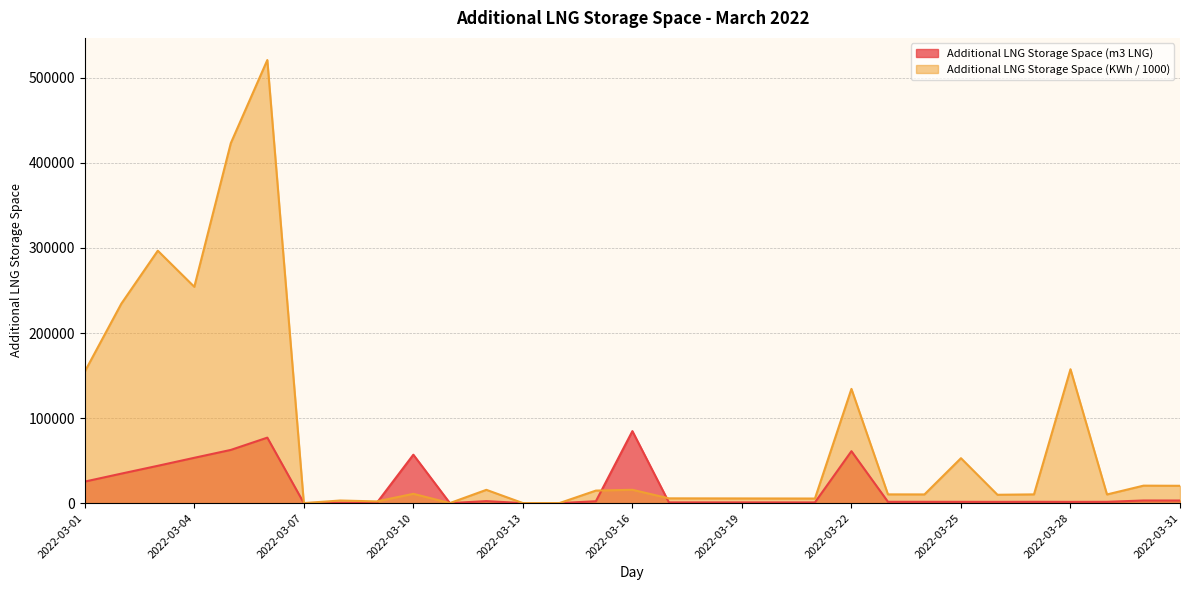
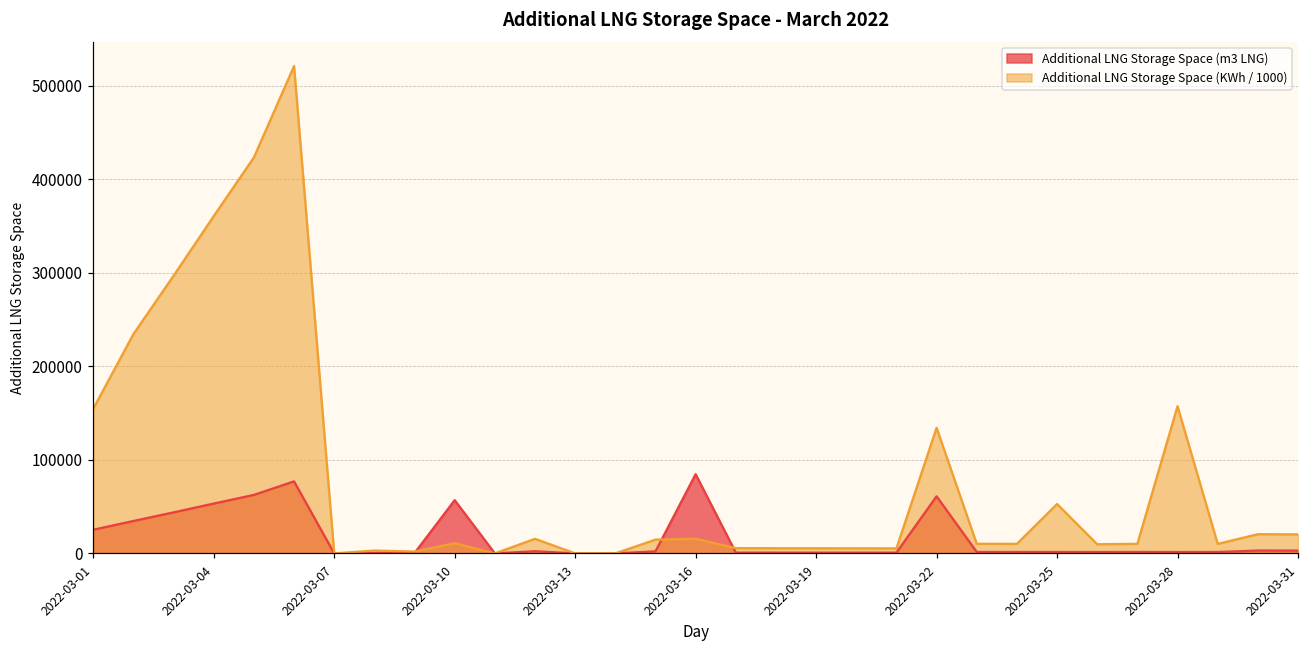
  {
    "Additional LNG Storage Space (m3 LNG)": {
      "2022-03-01": 30000,
      "2022-03-04": 50000,
      "2022-03-10": 60000,
      "2022-03-16": 80000,
      "2022-03-19": 0,
      "2022-03-22": 60000,
      "2022-03-25": 0,
      "2022-03-28": 0,
      "2022-03-31": 0
    },
    "Additional LNG Storage Space (KWh / 1000)": {
      "2022-03-01": 150000,
-     "2022-03-04": 250000,
+     "2022-03-04": 360000,
      "2022-03-10": 10000,
      "2022-03-16": 20000,
      "2022-03-19": 10000,
      "2022-03-22": 130000,
      "2022-03-25": 50000,
      "2022-03-28": 160000,
      "2022-03-31": 20000
    }
  }
